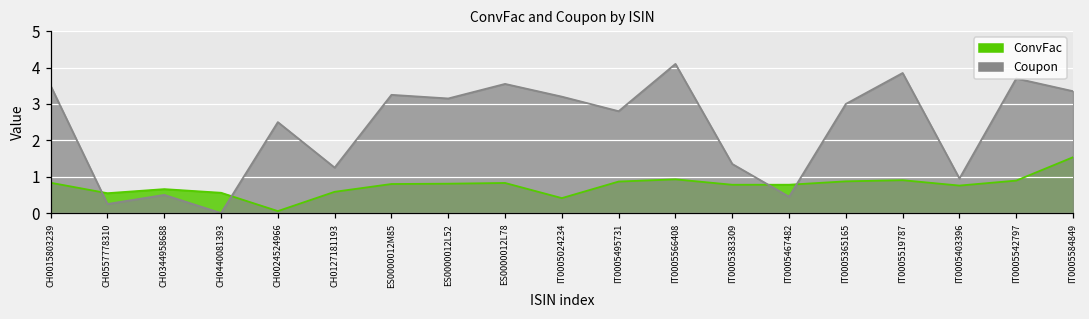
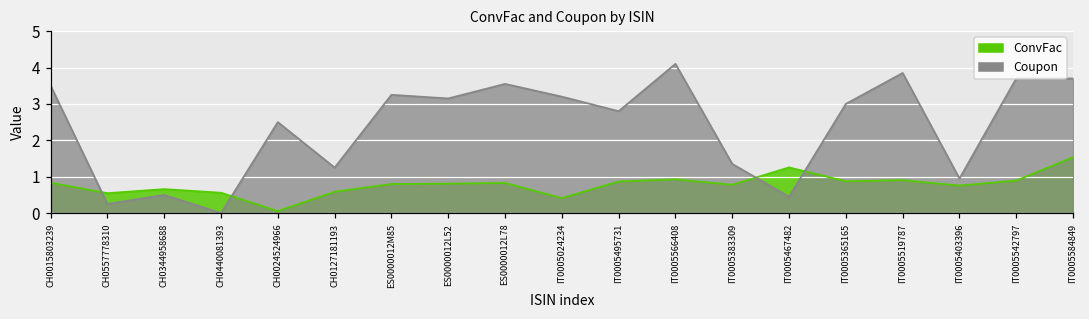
  {
    "ConvFac": {
      "CH0015803239": 0.8,
      "CH0557778310": 0.5,
      "CH0344958688": 0.7,
      "CH0440081393": 0.6,
      "CH0024524966": 0.1,
      "CH0127181193": 0.6,
      "ES0000012M85": 0.8,
      "ES0000012L52": 0.8,
      "ES0000012L78": 0.8,
      "IT0005024234": 0.4,
      "IT0005495731": 0.9,
      "IT0005566408": 0.9,
      "IT0005383309": 0.8,
-     "IT0005467482": 0.8,
+     "IT0005467482": 1.3,
      "IT0005365165": 0.9,
      "IT0005519787": 0.9,
      "IT0005403396": 0.8,
      "IT0005542797": 0.9,
      "IT0005584849": 1.5
    },
    "Coupon": {
      "CH0015803239": 3.5,
      "CH0557778310": 0.3,
      "CH0344958688": 0.5,
      "CH0440081393": 0.0,
      "CH0024524966": 2.5,
      "CH0127181193": 1.3,
      "ES0000012M85": 3.3,
      "ES0000012L52": 3.2,
      "ES0000012L78": 3.6,
      "IT0005024234": 3.2,
      "IT0005495731": 2.8,
      "IT0005566408": 4.1,
      "IT0005383309": 1.4,
      "IT0005467482": 0.5,
      "IT0005365165": 3.0,
      "IT0005519787": 3.9,
      "IT0005403396": 1.0,
      "IT0005542797": 3.7,
-     "IT0005584849": 3.4
+     "IT0005584849": 3.7
    }
  }
